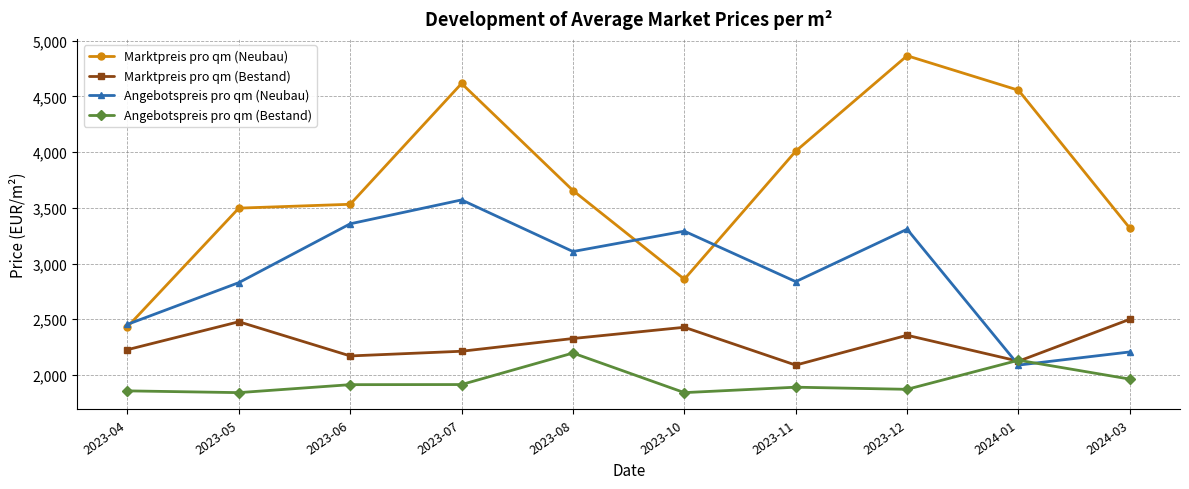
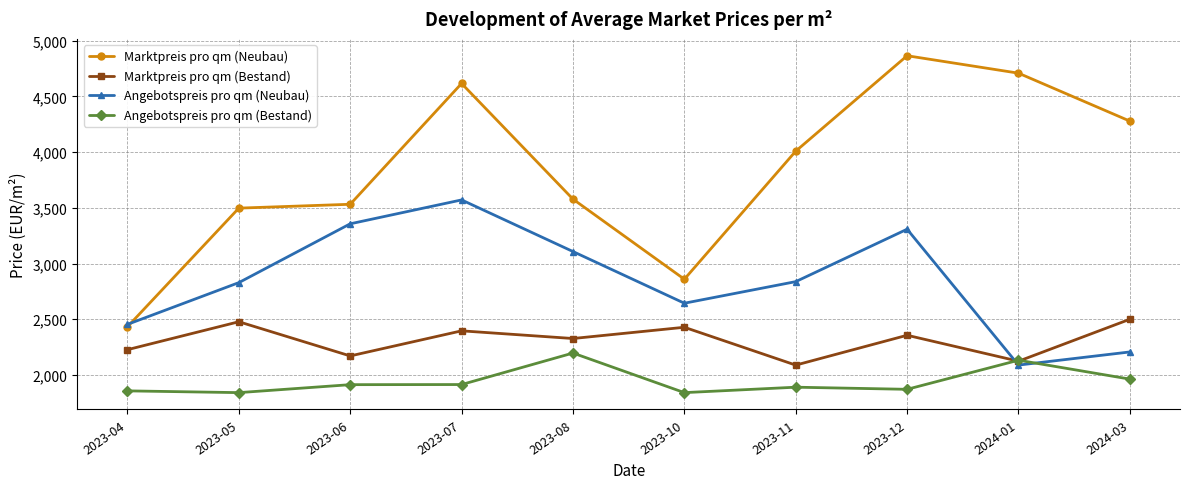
  {
    "Marktpreis pro qm (Neubau)": {
      "2023-05": "3,500",
      "2023-06": "3,530",
      "2023-07": "4,620",
-     "2023-08": "3,660",
+     "2023-08": "3,580",
      "2023-10": "2,860",
      "2023-11": "4,010",
      "2023-12": "4,860",
-     "2024-01": "4,560",
-     "2024-03": "3,320"
+     "2024-01": "4,710",
+     "2024-03": "4,280"
    },
    "Marktpreis pro qm (Bestand)": {
      "2023-04": "2,230",
      "2023-05": "2,480",
      "2023-06": "2,170",
-     "2023-07": "2,210",
+     "2023-07": "2,400",
      "2023-08": "2,330",
      "2023-10": "2,430",
      "2023-11": "2,090",
      "2023-12": "2,360",
      "2024-03": "2,500"
    },
    "Angebotspreis pro qm (Neubau)": {
      "2023-05": "2,830",
      "2023-06": "3,360",
      "2023-07": "3,570",
      "2023-08": "3,110",
-     "2023-10": "3,290",
+     "2023-10": "2,640",
      "2023-11": "2,840",
      "2023-12": "3,310",
      "2024-01": "2,090",
      "2024-03": "2,210"
    },
    "Angebotspreis pro qm (Bestand)": {
      "2023-04": "1,860",
      "2023-05": "1,840",
      "2023-06": "1,910",
      "2023-07": "1,910",
      "2023-08": "2,200",
      "2023-10": "1,840",
      "2023-11": "1,890",
      "2023-12": "1,870",
      "2024-03": "1,960"
    }
  }
